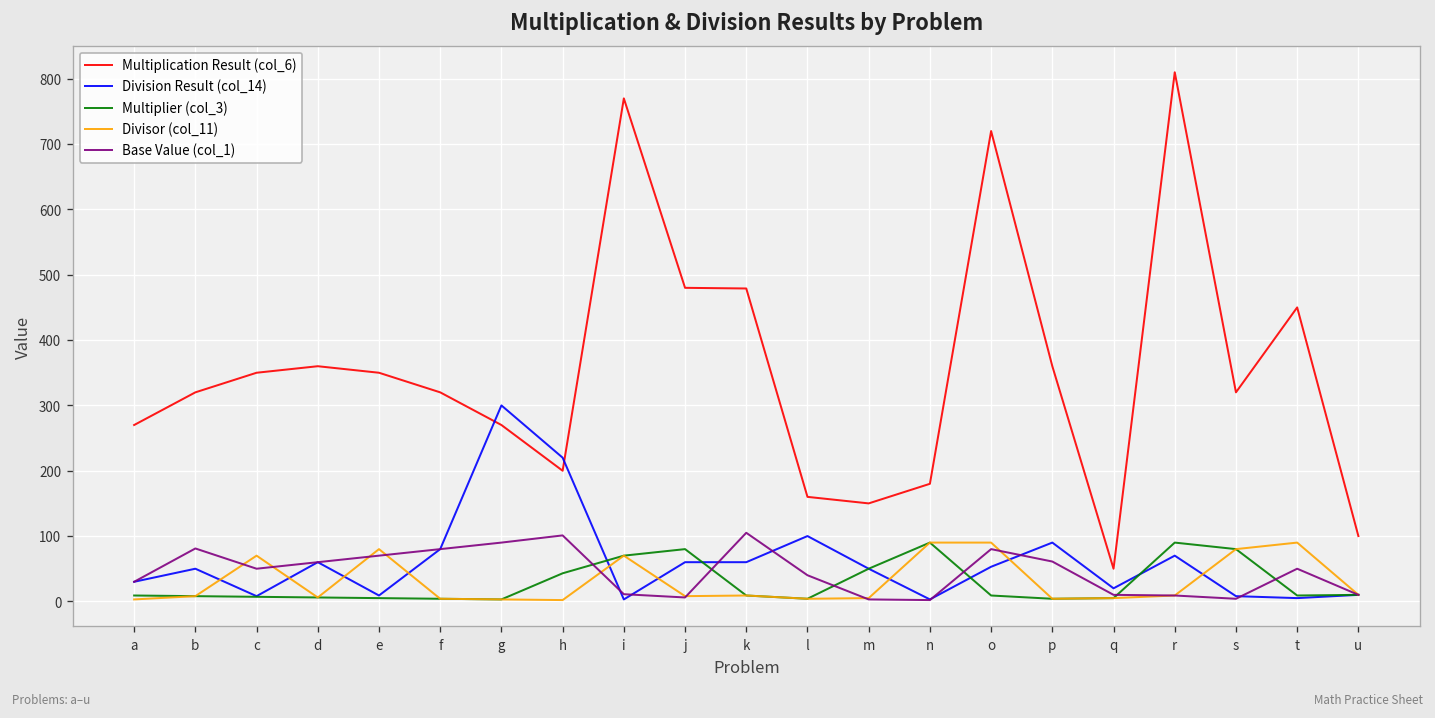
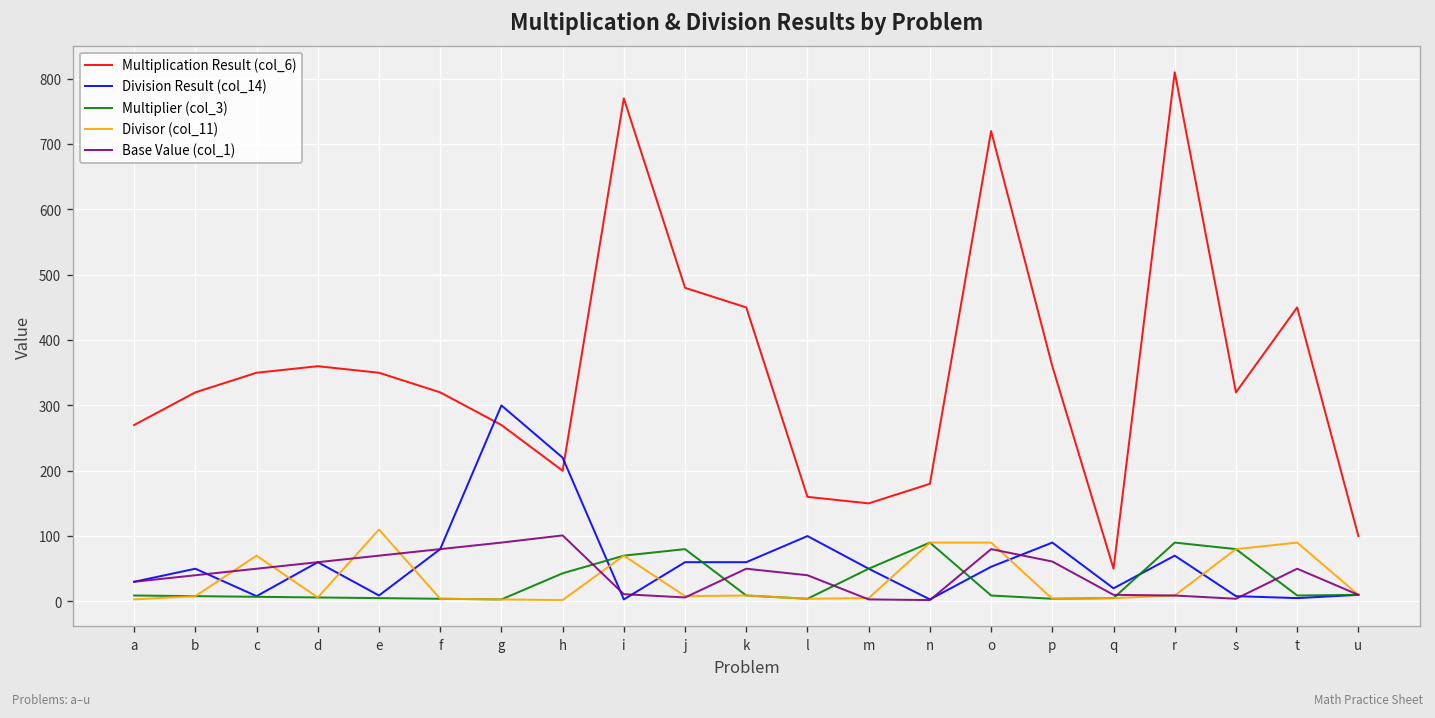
  {
    "Multiplication Result (col_6)": {
      "a": 270,
      "b": 320,
      "c": 350,
      "d": 360,
      "e": 350,
      "f": 320,
      "g": 270,
      "h": 200,
      "i": 770,
      "j": 480,
-     "k": 480,
+     "k": 450,
      "l": 160,
      "m": 150,
      "n": 180,
      "o": 720,
      "p": 360,
      "q": 50,
      "r": 810,
      "s": 320,
      "t": 450,
      "u": 100
    },
    "Division Result (col_14)": {
      "b": 50,
      "g": 300,
      "h": 220,
      "i": 0,
      "j": 60,
      "k": 60,
      "l": 100,
      "o": 50,
      "p": 90,
      "q": 20,
      "r": 70
    },
    "Multiplier (col_3)": {
      "a": 10,
      "h": 40,
      "j": 80,
      "o": 10,
      "r": 90
    },
    "Divisor (col_11)": {
      "a": 0,
      "c": 70,
-     "e": 80,
+     "e": 110,
      "h": 0,
      "o": 90,
      "t": 90
    },
    "Base Value (col_1)": {
-     "b": 80,
+     "b": 40,
      "c": 50,
      "e": 70,
      "g": 90,
      "h": 100,
      "i": 10,
-     "k": 110,
+     "k": 50,
      "l": 40,
      "o": 80,
      "p": 60,
      "q": 10,
      "t": 50
    }
  }
